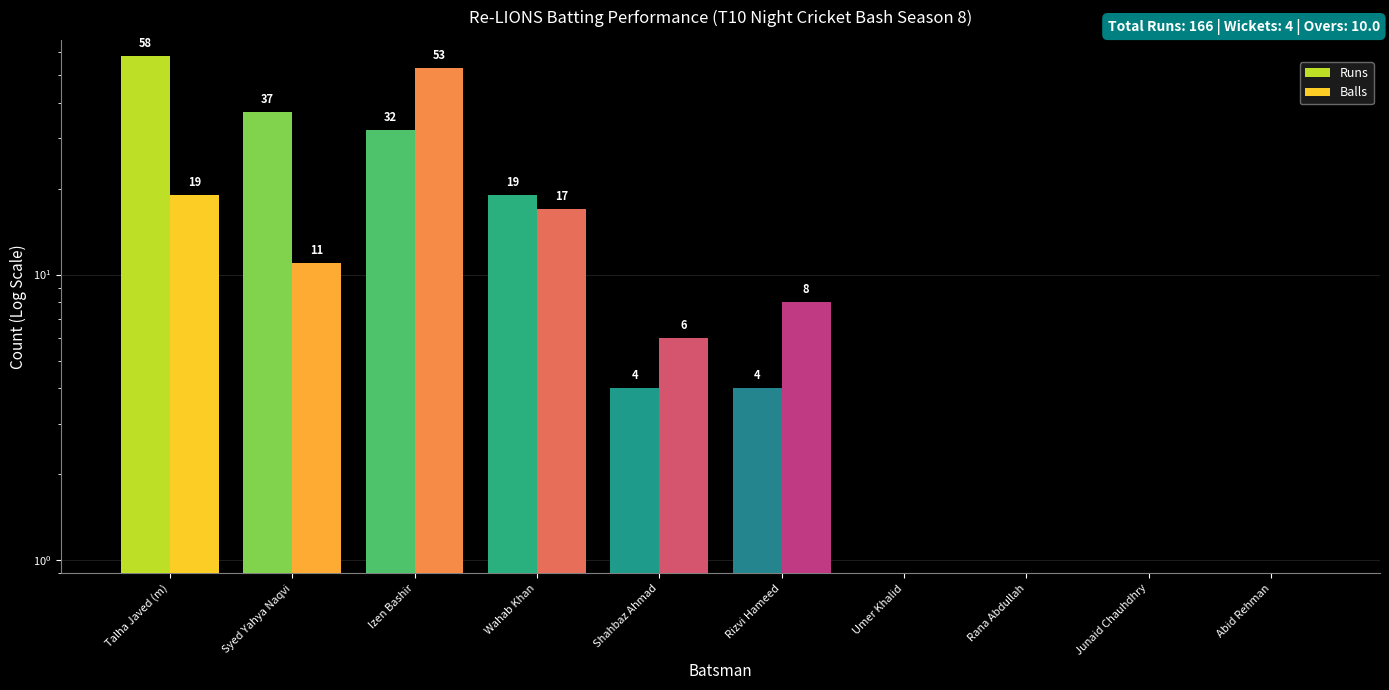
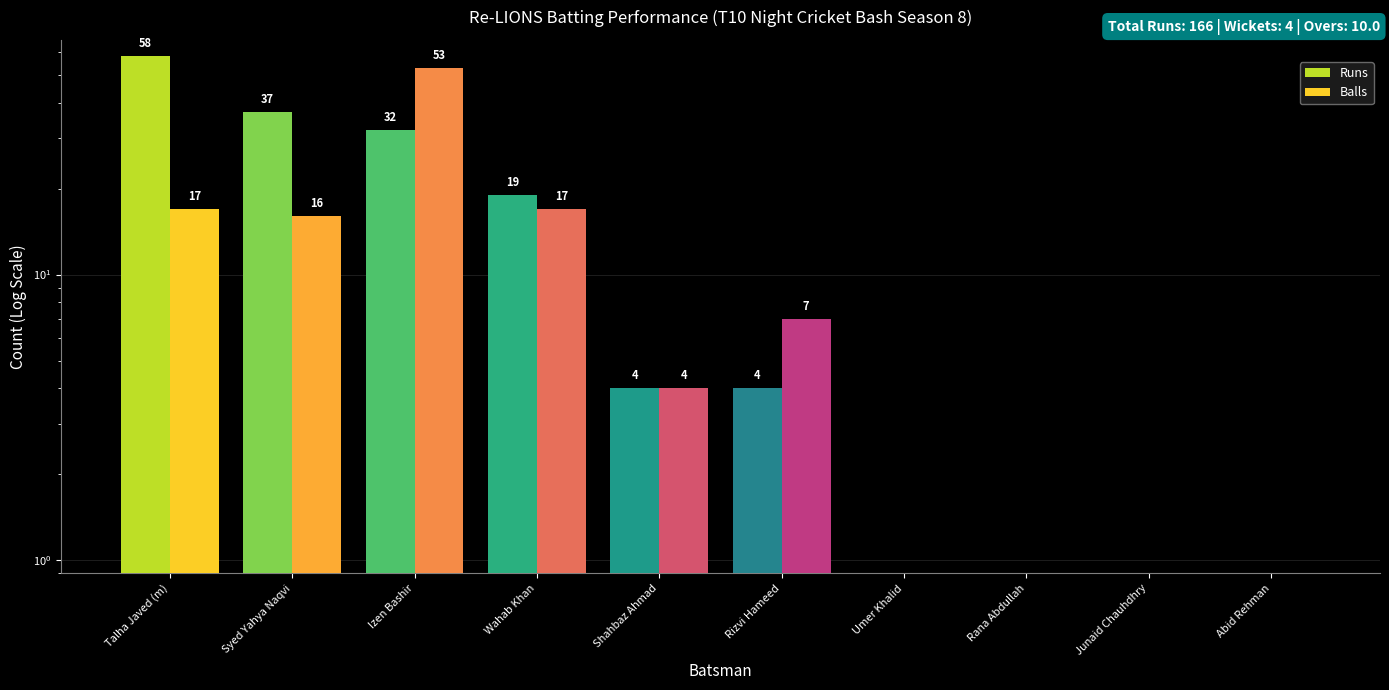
  {
    "Runs": {
      "Talha Javed (m)": 58,
      "Syed Yahya Naqvi": 37,
      "Izen Bashir": 32,
      "Wahab Khan": 19,
      "Shahbaz Ahmad": 4,
      "Rizvi Hameed": 4
    },
    "Balls": {
-     "Talha Javed (m)": 19,
-     "Syed Yahya Naqvi": 11,
+     "Talha Javed (m)": 17,
+     "Syed Yahya Naqvi": 16,
      "Izen Bashir": 53,
      "Wahab Khan": 17,
-     "Shahbaz Ahmad": 6,
-     "Rizvi Hameed": 8
+     "Shahbaz Ahmad": 4,
+     "Rizvi Hameed": 7
    }
  }
